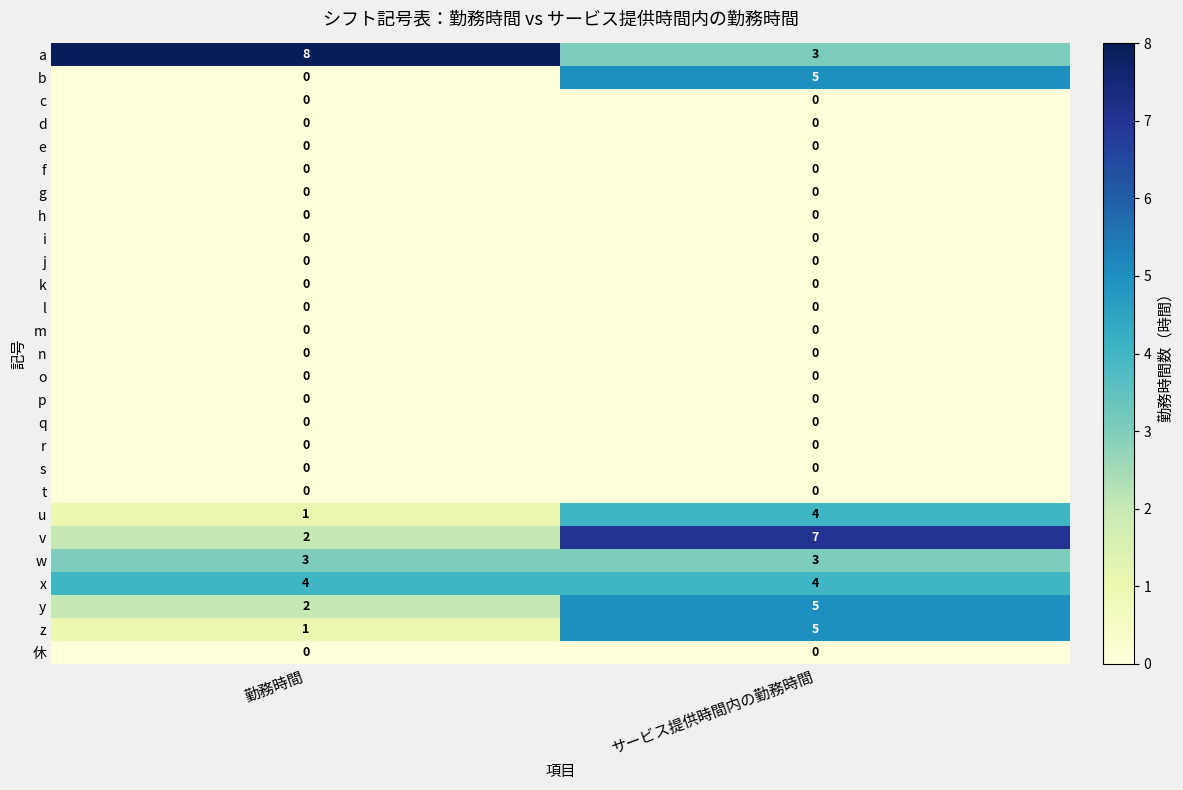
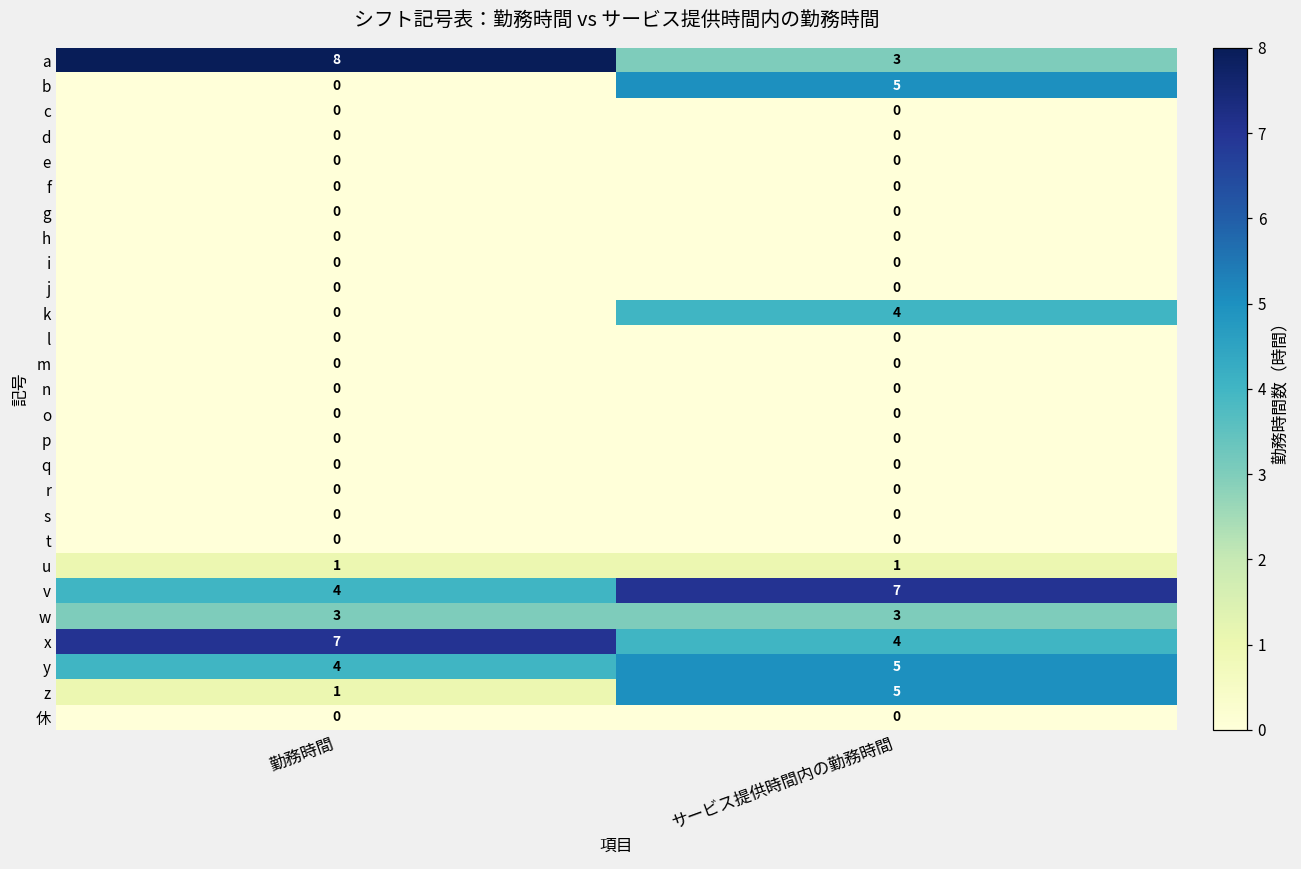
  {
    "a": {
      "勤務時間": 8,
      "サービス提供時間内の勤務時間": 3
    },
    "b": {
      "勤務時間": 0,
      "サービス提供時間内の勤務時間": 5
    },
    "c": {
      "勤務時間": 0,
      "サービス提供時間内の勤務時間": 0
    },
    "d": {
      "勤務時間": 0,
      "サービス提供時間内の勤務時間": 0
    },
    "e": {
      "勤務時間": 0,
      "サービス提供時間内の勤務時間": 0
    },
    "f": {
      "勤務時間": 0,
      "サービス提供時間内の勤務時間": 0
    },
    "g": {
      "勤務時間": 0,
      "サービス提供時間内の勤務時間": 0
    },
    "h": {
      "勤務時間": 0,
      "サービス提供時間内の勤務時間": 0
    },
    "i": {
      "勤務時間": 0,
      "サービス提供時間内の勤務時間": 0
    },
    "j": {
      "勤務時間": 0,
      "サービス提供時間内の勤務時間": 0
    },
    "k": {
      "勤務時間": 0,
-     "サービス提供時間内の勤務時間": 0
+     "サービス提供時間内の勤務時間": 4
    },
    "l": {
      "勤務時間": 0,
      "サービス提供時間内の勤務時間": 0
    },
    "m": {
      "勤務時間": 0,
      "サービス提供時間内の勤務時間": 0
    },
    "n": {
      "勤務時間": 0,
      "サービス提供時間内の勤務時間": 0
    },
    "o": {
      "勤務時間": 0,
      "サービス提供時間内の勤務時間": 0
    },
    "p": {
      "勤務時間": 0,
      "サービス提供時間内の勤務時間": 0
    },
    "q": {
      "勤務時間": 0,
      "サービス提供時間内の勤務時間": 0
    },
    "r": {
      "勤務時間": 0,
      "サービス提供時間内の勤務時間": 0
    },
    "s": {
      "勤務時間": 0,
      "サービス提供時間内の勤務時間": 0
    },
    "t": {
      "勤務時間": 0,
      "サービス提供時間内の勤務時間": 0
    },
    "u": {
      "勤務時間": 1,
-     "サービス提供時間内の勤務時間": 4
+     "サービス提供時間内の勤務時間": 1
    },
    "v": {
-     "勤務時間": 2,
+     "勤務時間": 4,
      "サービス提供時間内の勤務時間": 7
    },
    "w": {
      "勤務時間": 3,
      "サービス提供時間内の勤務時間": 3
    },
    "x": {
-     "勤務時間": 4,
+     "勤務時間": 7,
      "サービス提供時間内の勤務時間": 4
    },
    "y": {
-     "勤務時間": 2,
+     "勤務時間": 4,
      "サービス提供時間内の勤務時間": 5
    },
    "z": {
      "勤務時間": 1,
      "サービス提供時間内の勤務時間": 5
    },
    "休": {
      "勤務時間": 0,
      "サービス提供時間内の勤務時間": 0
    }
  }
